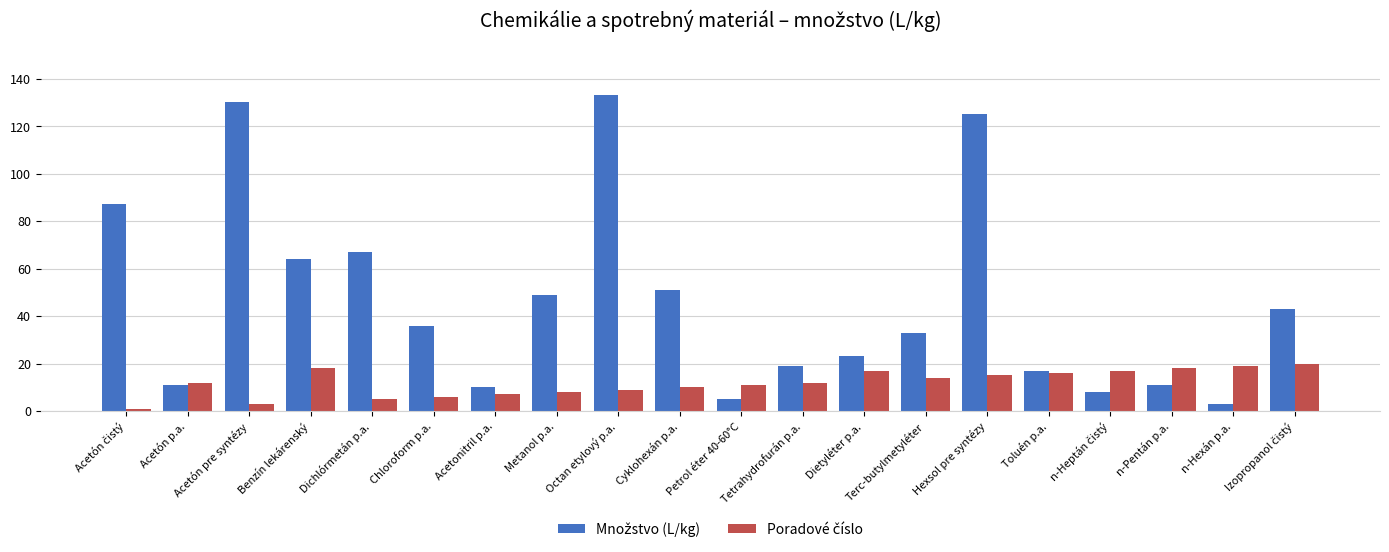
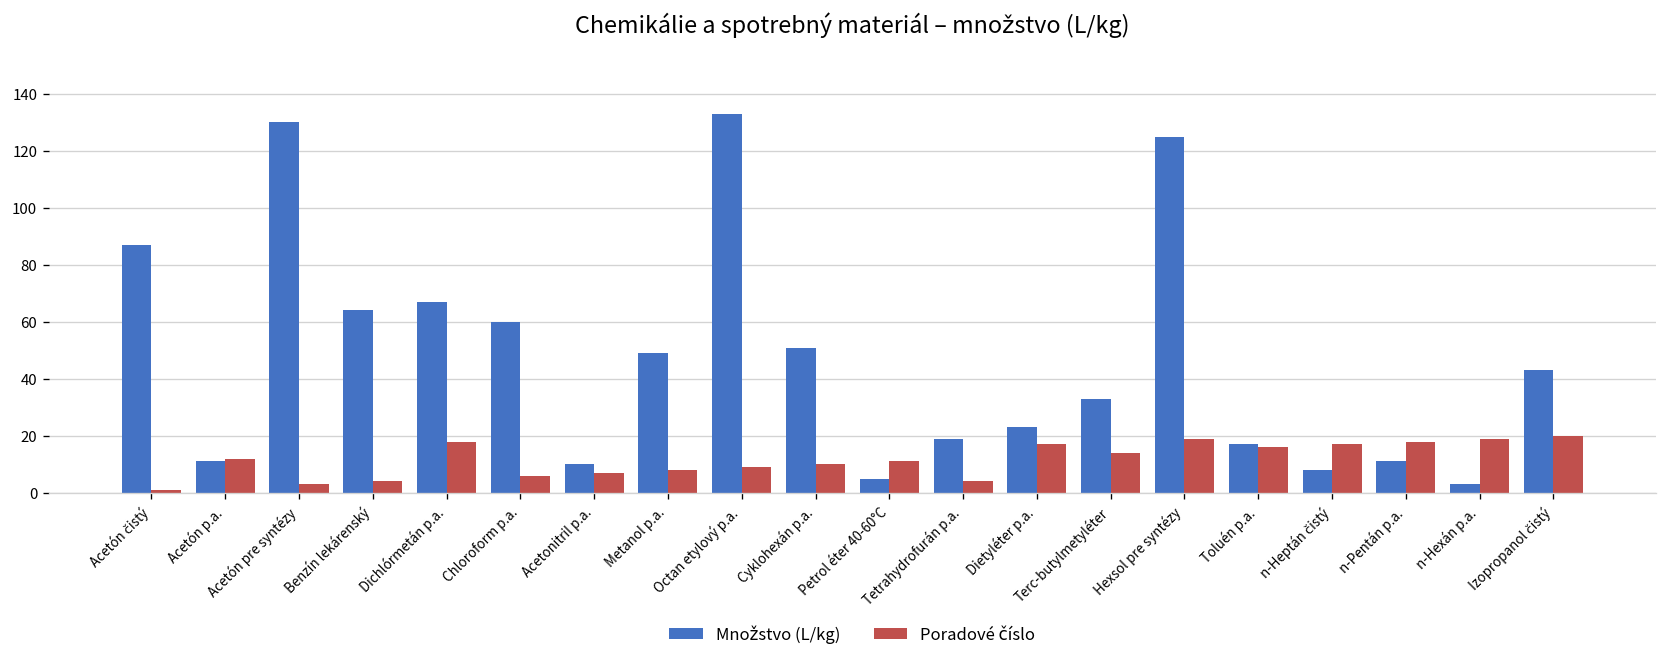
  {
    "Množstvo (L/kg)": {
      "Acetón čistý": 87,
      "Acetón p.a.": 11,
      "Acetón pre syntézy": 130,
      "Benzín lekárenský": 64,
      "Dichlórmetán p.a.": 67,
-     "Chloroform p.a.": 36,
+     "Chloroform p.a.": 60,
      "Acetonitril p.a.": 10,
      "Metanol p.a.": 49,
      "Octan etylový p.a.": 133,
      "Cyklohexán p.a.": 51,
      "Petrol éter 40-60°C": 5,
      "Tetrahydrofurán p.a.": 19,
      "Dietyléter p.a.": 23,
      "Terc-butylmetyléter": 33,
      "Hexsol pre syntézy": 125,
      "Toluén p.a.": 17,
      "n-Heptán čistý": 8,
      "n-Pentán p.a.": 11,
      "n-Hexán p.a.": 3,
      "Izopropanol čistý": 43
    },
    "Poradové číslo": {
      "Acetón p.a.": 12,
      "Acetón pre syntézy": 3,
-     "Benzín lekárenský": 18,
-     "Dichlórmetán p.a.": 5,
+     "Benzín lekárenský": 4,
+     "Dichlórmetán p.a.": 18,
      "Chloroform p.a.": 6,
      "Acetonitril p.a.": 7,
      "Metanol p.a.": 8,
      "Octan etylový p.a.": 9,
      "Cyklohexán p.a.": 10,
      "Petrol éter 40-60°C": 11,
-     "Tetrahydrofurán p.a.": 12,
+     "Tetrahydrofurán p.a.": 4,
      "Dietyléter p.a.": 17,
      "Terc-butylmetyléter": 14,
-     "Hexsol pre syntézy": 15,
+     "Hexsol pre syntézy": 19,
      "Toluén p.a.": 16,
      "n-Heptán čistý": 17,
      "n-Pentán p.a.": 18,
      "n-Hexán p.a.": 19,
      "Izopropanol čistý": 20
    }
  }
